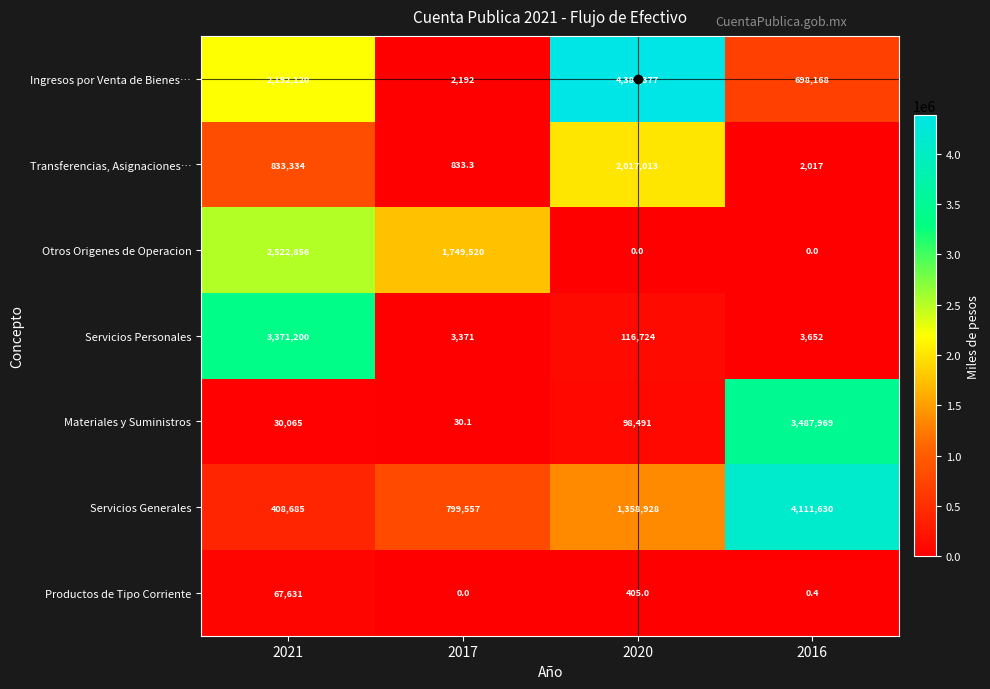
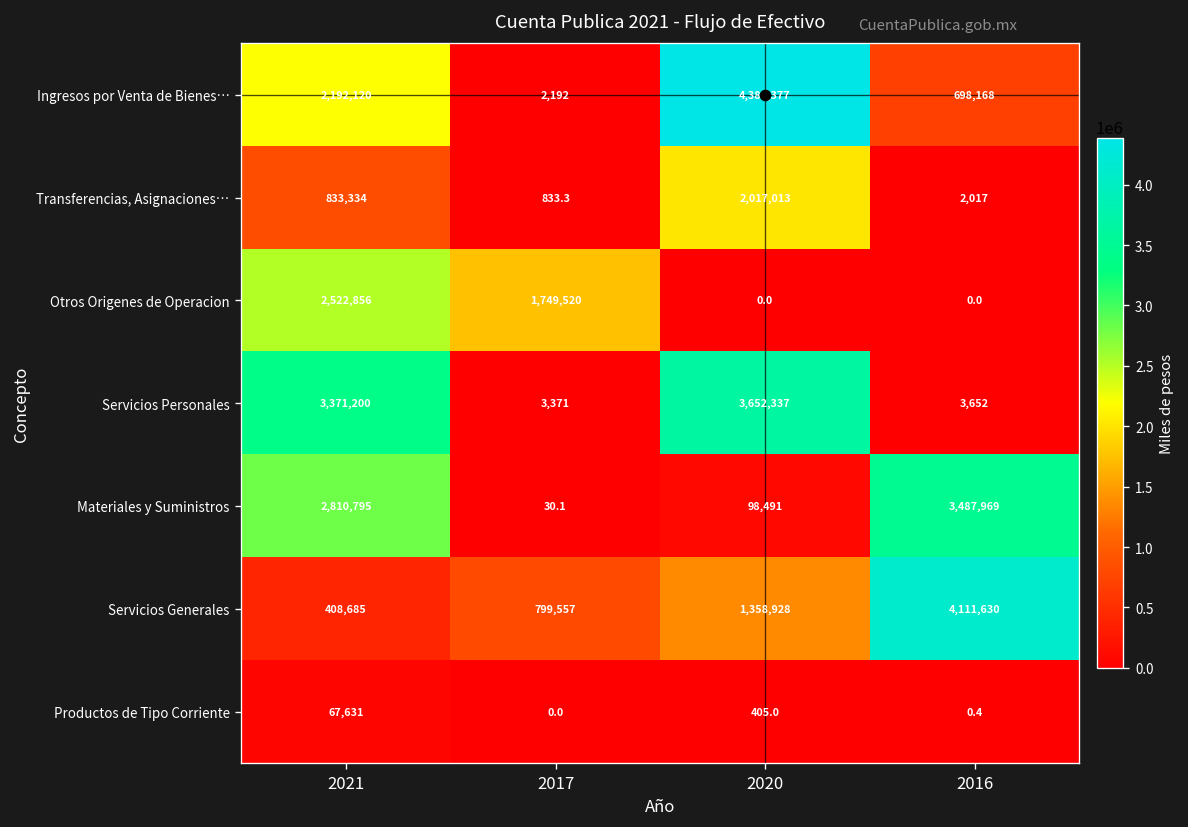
  {
    "Ingresos por Venta de Bienes…": {
      "2021": "2,192,120",
      "2017": "2,192",
      "2016": "698,168"
    },
    "Transferencias, Asignaciones…": {
      "2021": "833,334",
      "2017": "833.3",
      "2020": "2,017,013",
      "2016": "2,017"
    },
    "Otros Origenes de Operacion": {
      "2021": "2,522,856",
      "2017": "1,749,520",
      "2020": "0.0",
      "2016": "0.0"
    },
    "Servicios Personales": {
      "2021": "3,371,200",
      "2017": "3,371",
-     "2020": "116,724",
+     "2020": "3,652,337",
      "2016": "3,652"
    },
    "Materiales y Suministros": {
-     "2021": "30,065",
+     "2021": "2,810,795",
      "2017": "30.1",
      "2020": "98,491",
      "2016": "3,487,969"
    },
    "Servicios Generales": {
      "2021": "408,685",
      "2017": "799,557",
      "2020": "1,358,928",
      "2016": "4,111,630"
    },
    "Productos de Tipo Corriente": {
      "2021": "67,631",
      "2017": "0.0",
      "2020": "405.0",
      "2016": "0.4"
    }
  }
